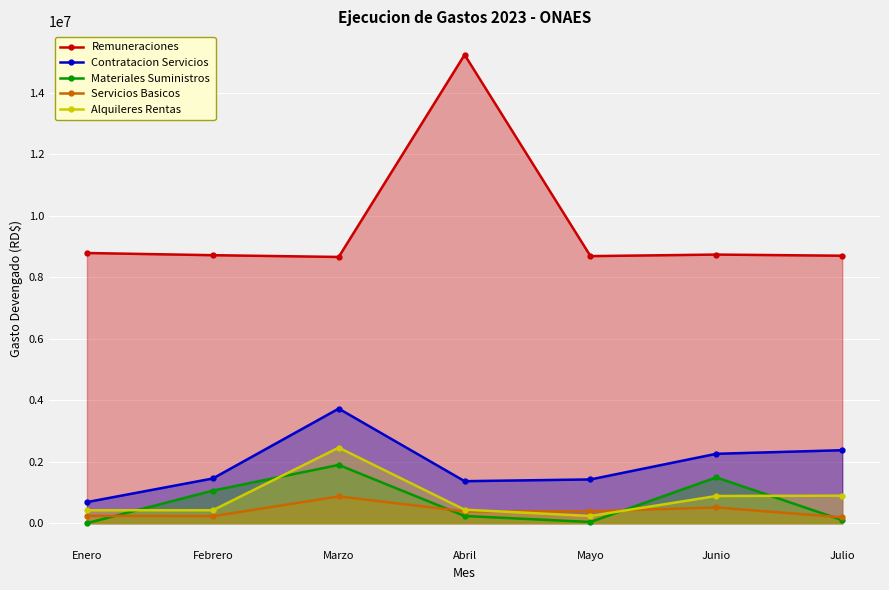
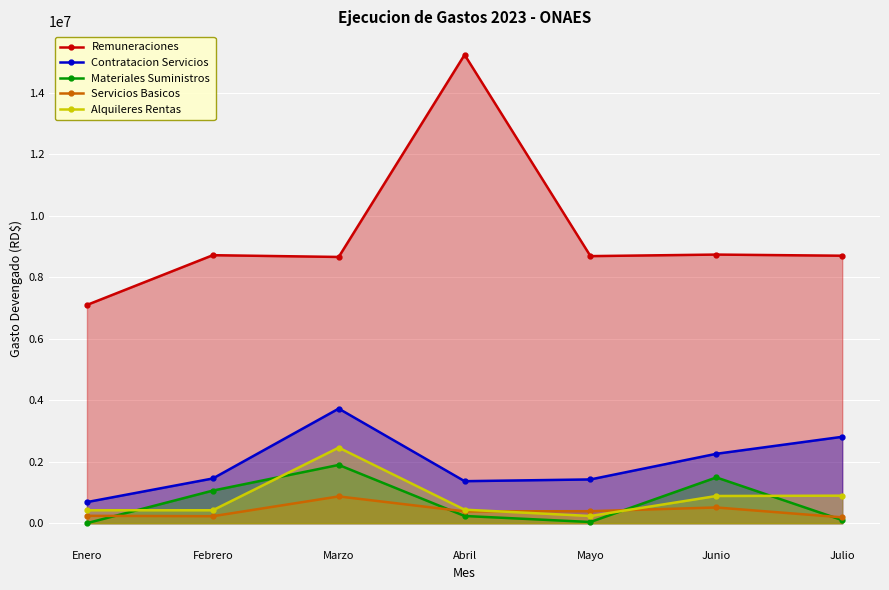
  {
    "Remuneraciones": {
-     "Enero": 8800000,
+     "Enero": 7100000,
      "Febrero": 8700000,
      "Marzo": 8700000,
      "Abril": 15200000,
      "Mayo": 8700000,
      "Junio": 8700000,
      "Julio": 8700000
    },
    "Contratacion Servicios": {
      "Enero": 700000,
      "Febrero": 1500000,
      "Marzo": 3700000,
      "Abril": 1400000,
      "Mayo": 1400000,
      "Junio": 2300000,
-     "Julio": 2400000
+     "Julio": 2800000
    },
    "Materiales Suministros": {
      "Enero": 0,
      "Febrero": 1100000,
      "Marzo": 1900000,
      "Abril": 200000,
      "Mayo": 0,
      "Junio": 1500000,
      "Julio": 100000
    },
    "Servicios Basicos": {
      "Enero": 200000,
      "Febrero": 200000,
      "Marzo": 900000,
      "Mayo": 400000,
      "Junio": 500000,
      "Julio": 200000
    },
    "Alquileres Rentas": {
      "Enero": 400000,
      "Febrero": 400000,
      "Marzo": 2500000,
      "Mayo": 200000,
      "Junio": 900000,
      "Julio": 900000
    }
  }
